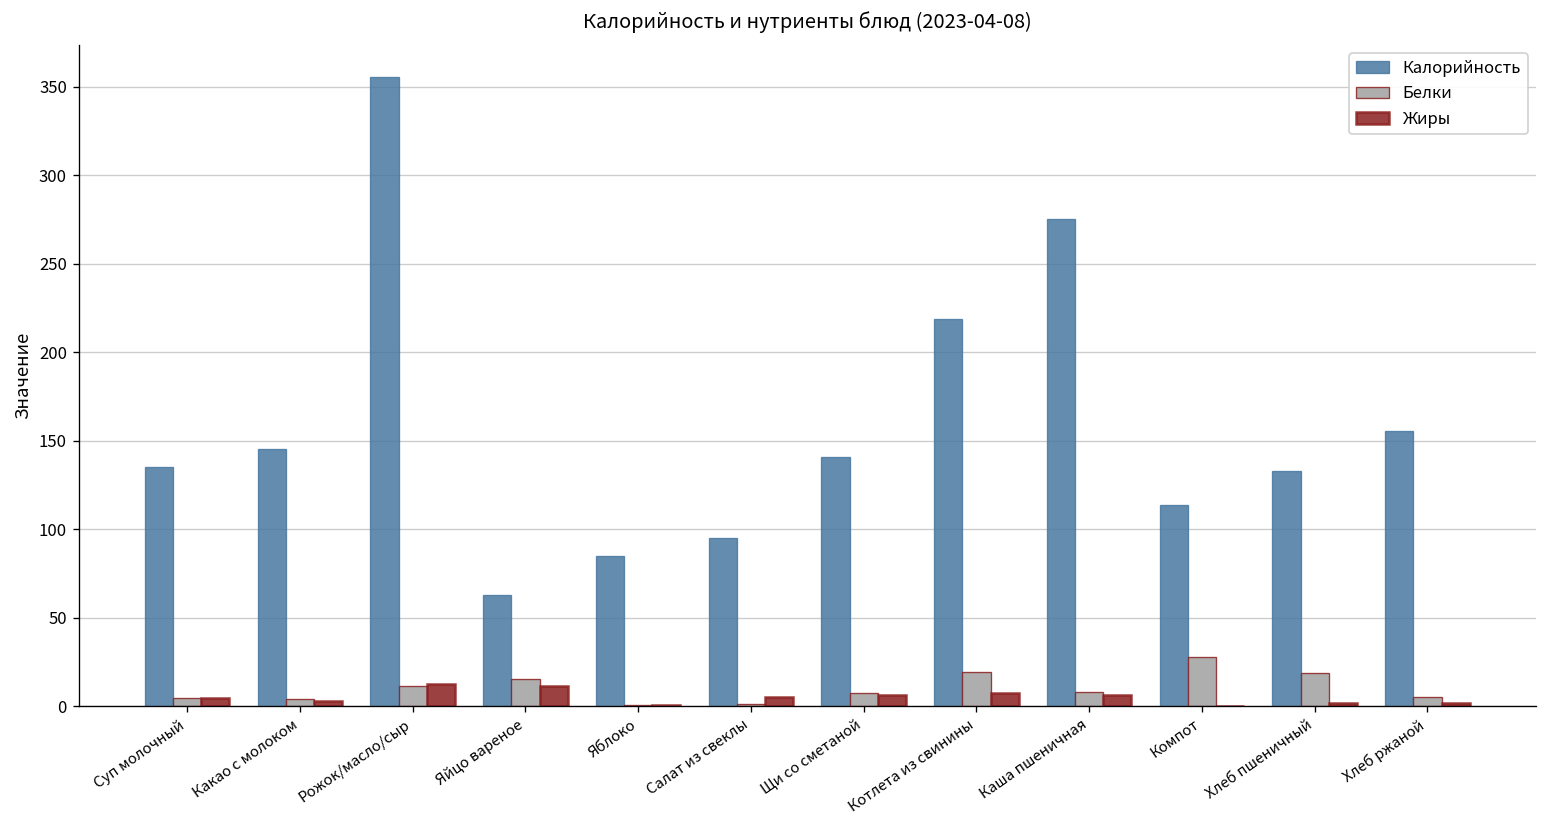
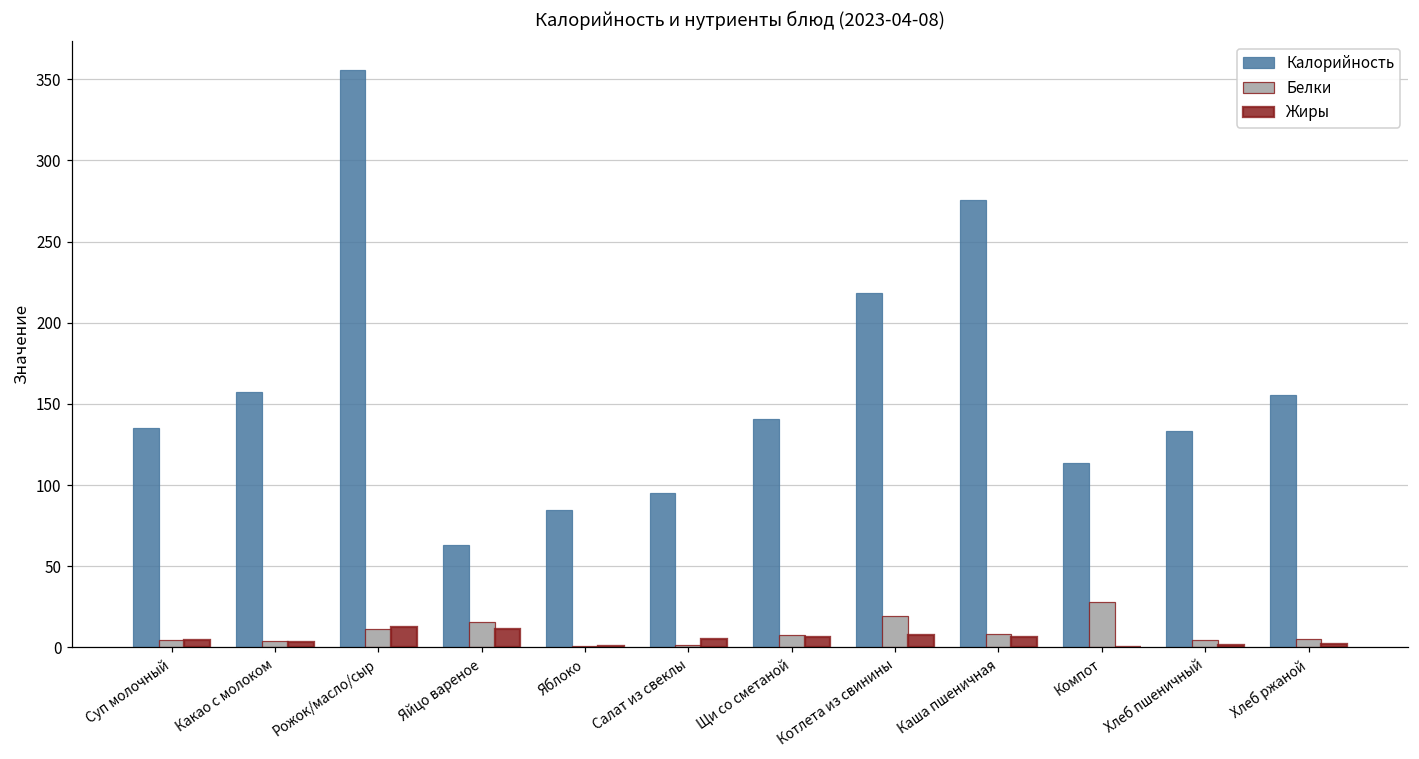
  {
    "Калорийность": {
      "Суп молочный": 135,
-     "Какао с молоком": 146,
+     "Какао с молоком": 157,
      "Рожок/масло/сыр": 356,
      "Яйцо вареное": 63,
      "Яблоко": 85,
      "Салат из свеклы": 95,
      "Щи со сметаной": 141,
      "Котлета из свинины": 218,
      "Каша пшеничная": 275,
      "Компот": 114,
      "Хлеб пшеничный": 133,
      "Хлеб ржаной": 155
    },
    "Белки": {
      "Суп молочный": 5,
      "Какао с молоком": 4,
      "Рожок/масло/сыр": 11,
      "Яйцо вареное": 16,
      "Щи со сметаной": 8,
      "Котлета из свинины": 19,
      "Каша пшеничная": 8,
      "Компот": 28,
-     "Хлеб пшеничный": 19,
+     "Хлеб пшеничный": 4,
      "Хлеб ржаной": 5
    },
    "Жиры": {
      "Суп молочный": 5,
      "Какао с молоком": 3,
      "Рожок/масло/сыр": 12,
      "Яйцо вареное": 11,
      "Салат из свеклы": 5,
      "Щи со сметаной": 6,
      "Котлета из свинины": 7,
      "Каша пшеничная": 6,
      "Хлеб ржаной": 2
    }
  }
